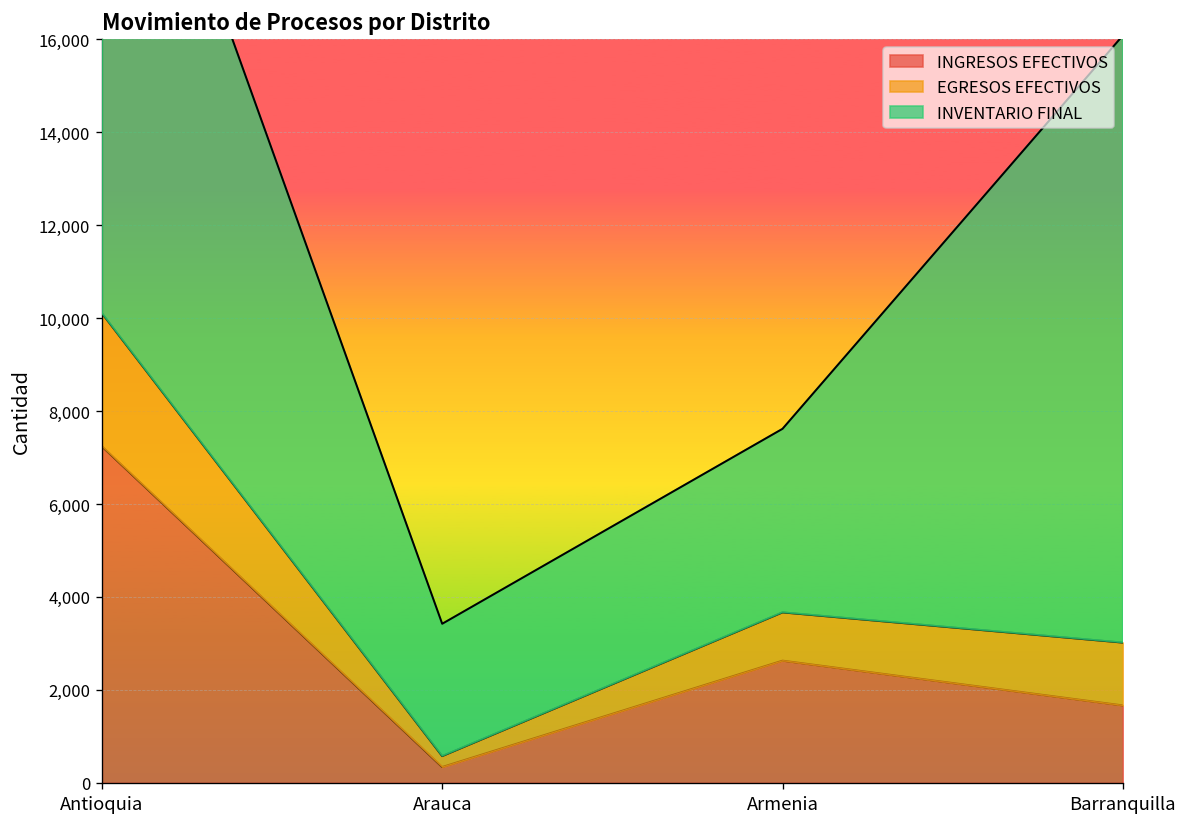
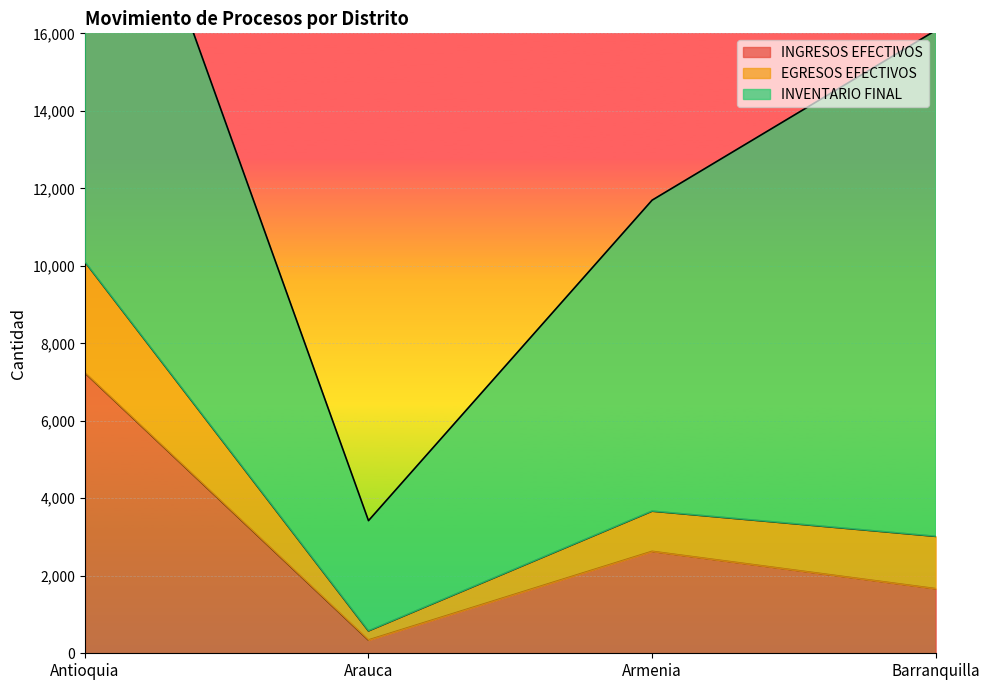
  {
    "INGRESOS EFECTIVOS": {
      "Antioquia": "7,200",
      "Arauca": "300",
      "Armenia": "2,600",
      "Barranquilla": "1,700"
    },
    "EGRESOS EFECTIVOS": {
      "Antioquia": "2,900",
      "Arauca": "200",
      "Armenia": "1,000",
      "Barranquilla": "1,400"
    },
    "INVENTARIO FINAL": {
      "Arauca": "2,800",
-     "Armenia": "3,900"
+     "Armenia": "8,000"
    }
  }
